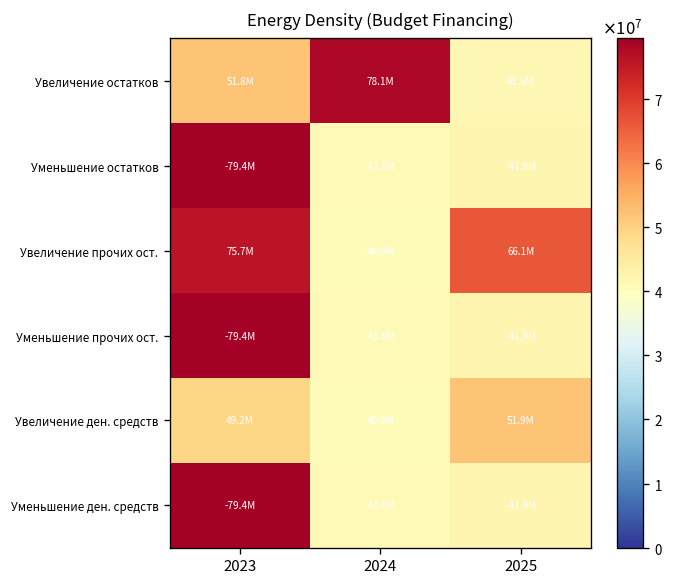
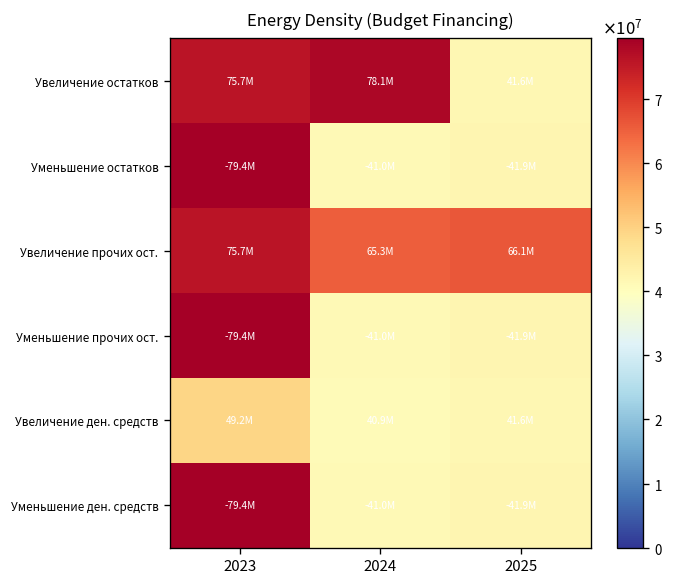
  {
    "Увеличение остатков": {
-     "2023": "51.8M",
+     "2023": "75.7M",
      "2024": "78.1M",
      "2025": "41.6M"
    },
    "Уменьшение остатков": {
      "2023": "-79.4M",
      "2024": "-41.0M",
      "2025": "-41.9M"
    },
    "Увеличение прочих ост.": {
      "2023": "75.7M",
-     "2024": "40.9M",
+     "2024": "65.3M",
      "2025": "66.1M"
    },
    "Уменьшение прочих ост.": {
      "2023": "-79.4M",
      "2024": "-41.0M",
      "2025": "-41.9M"
    },
    "Увеличение ден. средств": {
      "2023": "49.2M",
      "2024": "40.9M",
-     "2025": "51.9M"
+     "2025": "41.6M"
    },
    "Уменьшение ден. средств": {
      "2023": "-79.4M",
      "2024": "-41.0M",
      "2025": "-41.9M"
    }
  }
